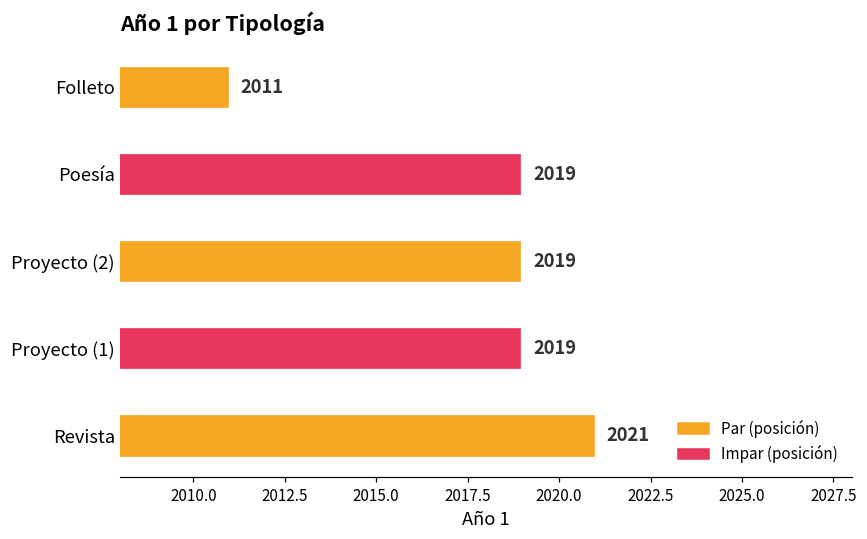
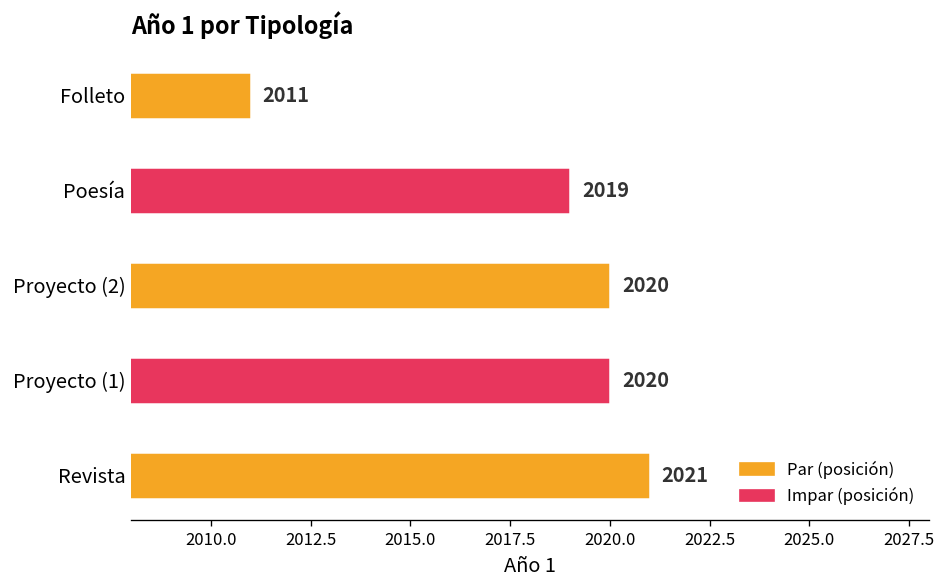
  {
    "Folleto": 2011,
    "Poesía": 2019,
-   "Proyecto (2)": 2019,
-   "Proyecto (1)": 2019,
+   "Proyecto (2)": 2020,
+   "Proyecto (1)": 2020,
    "Revista": 2021
  }
